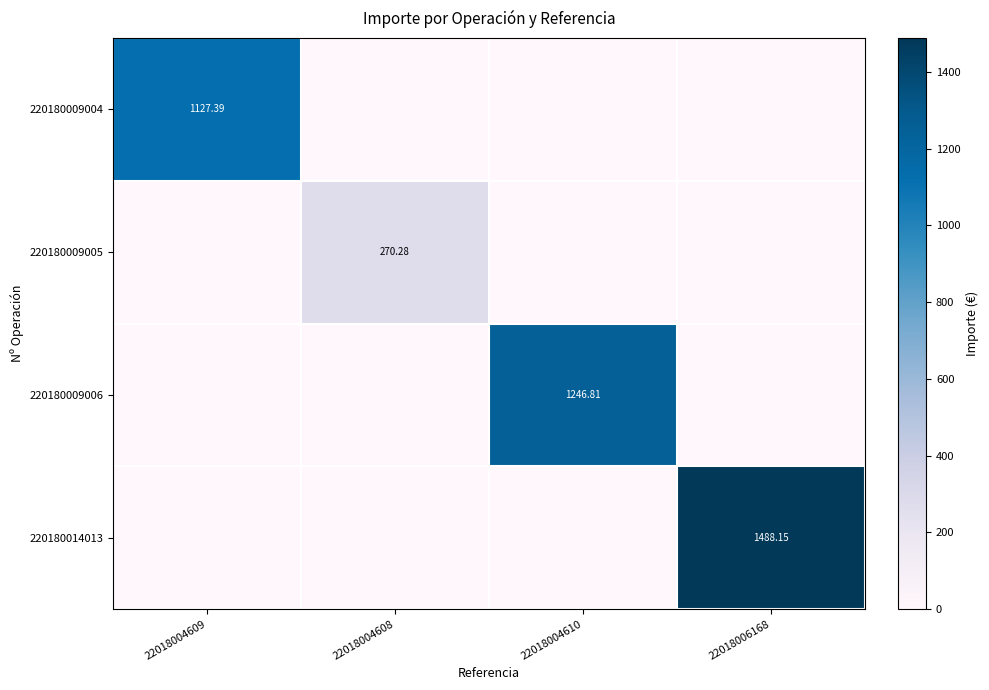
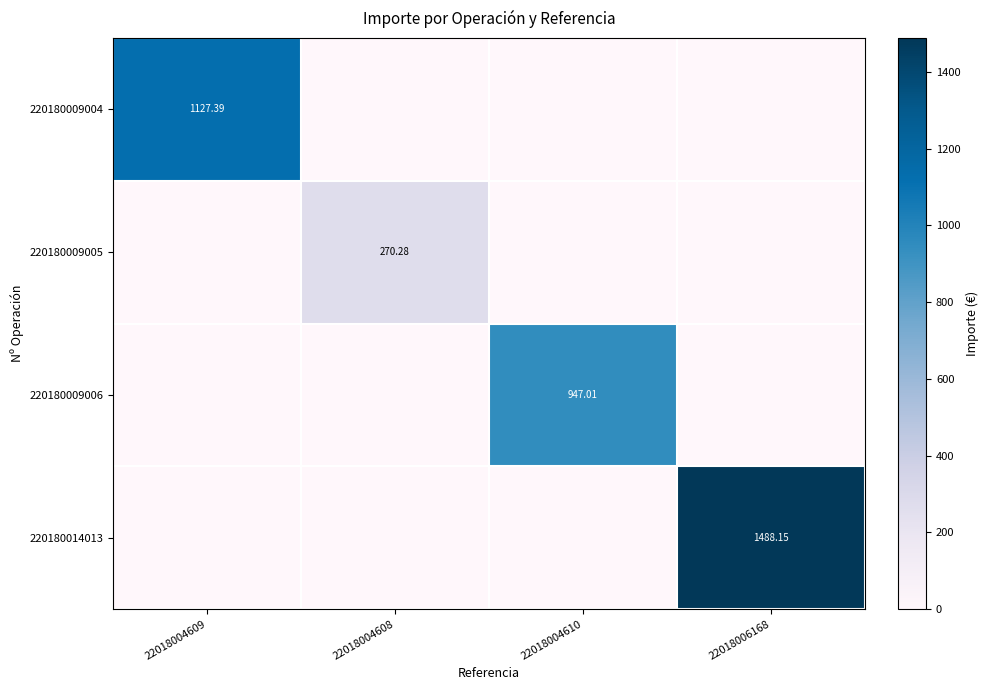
  {
    "220180009004": {
      "22018004609": 1127.39
    },
    "220180009005": {
      "22018004608": 270.28
    },
    "220180009006": {
-     "22018004610": 1246.81
+     "22018004610": 947.01
    },
    "220180014013": {
      "22018006168": 1488.15
    }
  }
